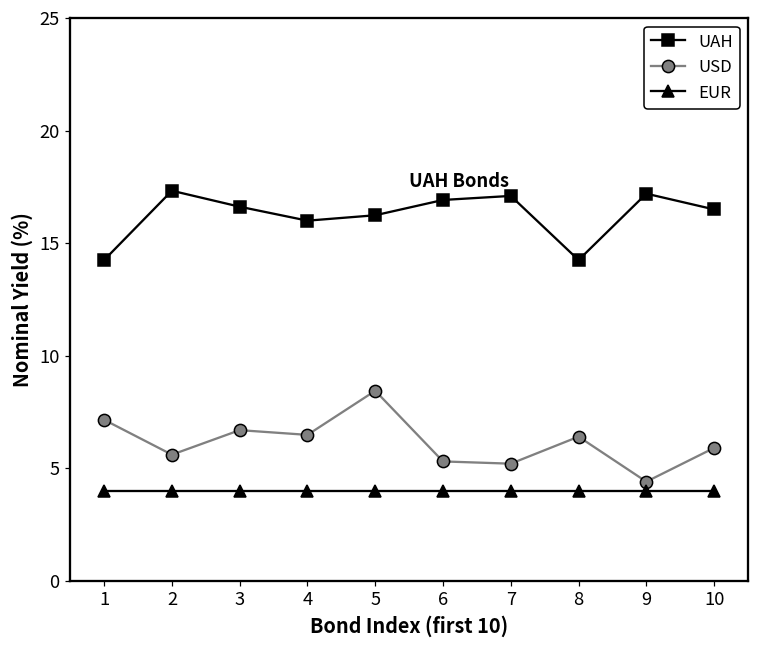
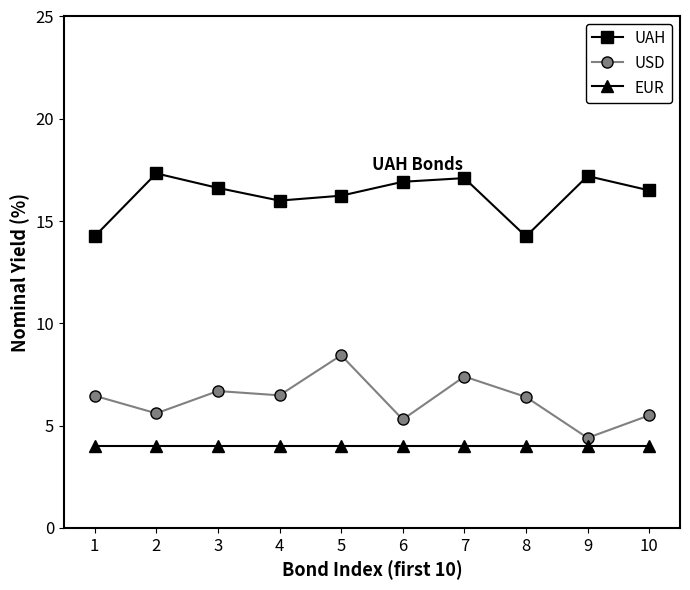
  {
    "USD": {
-     "1": 7.2,
+     "1": 6.5,
      "2": 5.6,
      "3": 6.7,
      "4": 6.5,
      "5": 8.4,
      "6": 5.3,
-     "7": 5.2,
+     "7": 7.4,
      "8": 6.4,
      "9": 4.4,
-     "10": 5.9
+     "10": 5.5
    }
  }
